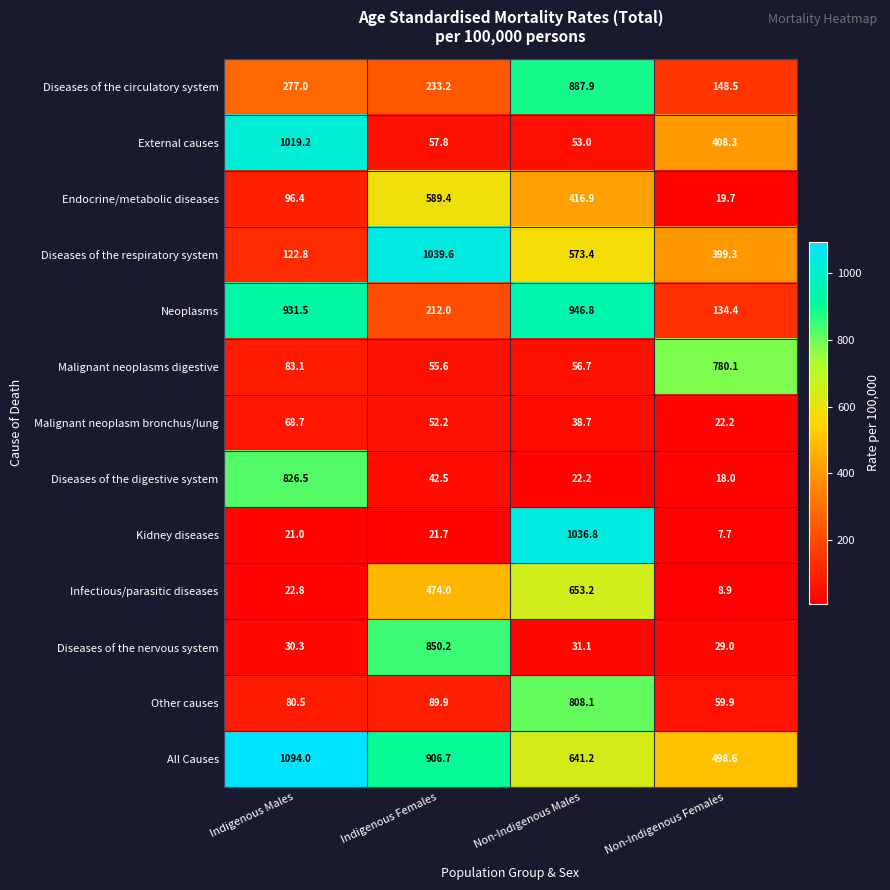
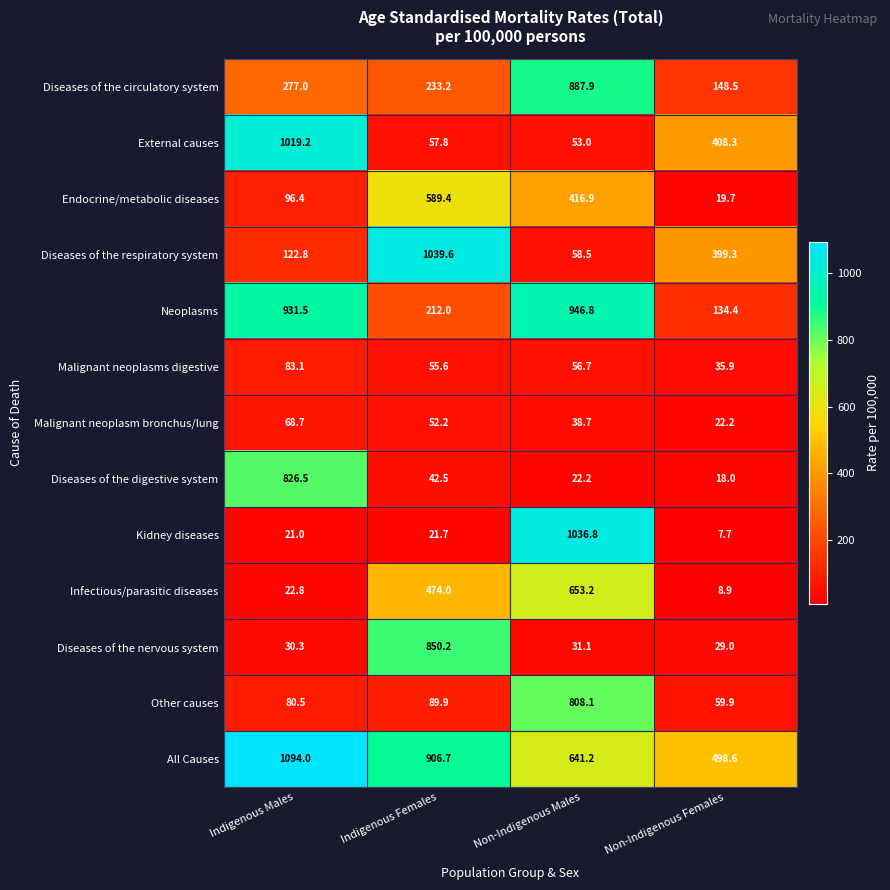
  {
    "Diseases of the circulatory system": {
      "Indigenous Males": 277.0,
      "Indigenous Females": 233.2,
      "Non-Indigenous Males": 887.9,
      "Non-Indigenous Females": 148.5
    },
    "External causes": {
      "Indigenous Males": 1019.2,
      "Indigenous Females": 57.8,
      "Non-Indigenous Males": 53.0,
      "Non-Indigenous Females": 408.3
    },
    "Endocrine/metabolic diseases": {
      "Indigenous Males": 96.4,
      "Indigenous Females": 589.4,
      "Non-Indigenous Males": 416.9,
      "Non-Indigenous Females": 19.7
    },
    "Diseases of the respiratory system": {
      "Indigenous Males": 122.8,
      "Indigenous Females": 1039.6,
-     "Non-Indigenous Males": 573.4,
+     "Non-Indigenous Males": 58.5,
      "Non-Indigenous Females": 399.3
    },
    "Neoplasms": {
      "Indigenous Males": 931.5,
      "Indigenous Females": 212.0,
      "Non-Indigenous Males": 946.8,
      "Non-Indigenous Females": 134.4
    },
    "Malignant neoplasms digestive": {
      "Indigenous Males": 83.1,
      "Indigenous Females": 55.6,
      "Non-Indigenous Males": 56.7,
-     "Non-Indigenous Females": 780.1
+     "Non-Indigenous Females": 35.9
    },
    "Malignant neoplasm bronchus/lung": {
      "Indigenous Males": 68.7,
      "Indigenous Females": 52.2,
      "Non-Indigenous Males": 38.7,
      "Non-Indigenous Females": 22.2
    },
    "Diseases of the digestive system": {
      "Indigenous Males": 826.5,
      "Indigenous Females": 42.5,
      "Non-Indigenous Males": 22.2,
      "Non-Indigenous Females": 18.0
    },
    "Kidney diseases": {
      "Indigenous Males": 21.0,
      "Indigenous Females": 21.7,
      "Non-Indigenous Males": 1036.8,
      "Non-Indigenous Females": 7.7
    },
    "Infectious/parasitic diseases": {
      "Indigenous Males": 22.8,
      "Indigenous Females": 474.0,
      "Non-Indigenous Males": 653.2,
      "Non-Indigenous Females": 8.9
    },
    "Diseases of the nervous system": {
      "Indigenous Males": 30.3,
      "Indigenous Females": 850.2,
      "Non-Indigenous Males": 31.1,
      "Non-Indigenous Females": 29.0
    },
    "Other causes": {
      "Indigenous Males": 80.5,
      "Indigenous Females": 89.9,
      "Non-Indigenous Males": 808.1,
      "Non-Indigenous Females": 59.9
    },
    "All Causes": {
      "Indigenous Males": 1094.0,
      "Indigenous Females": 906.7,
      "Non-Indigenous Males": 641.2,
      "Non-Indigenous Females": 498.6
    }
  }
